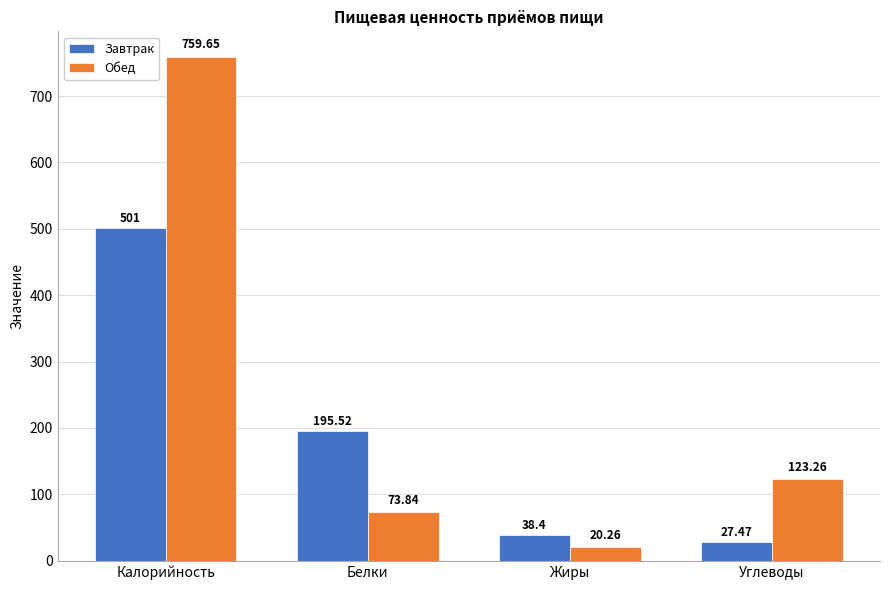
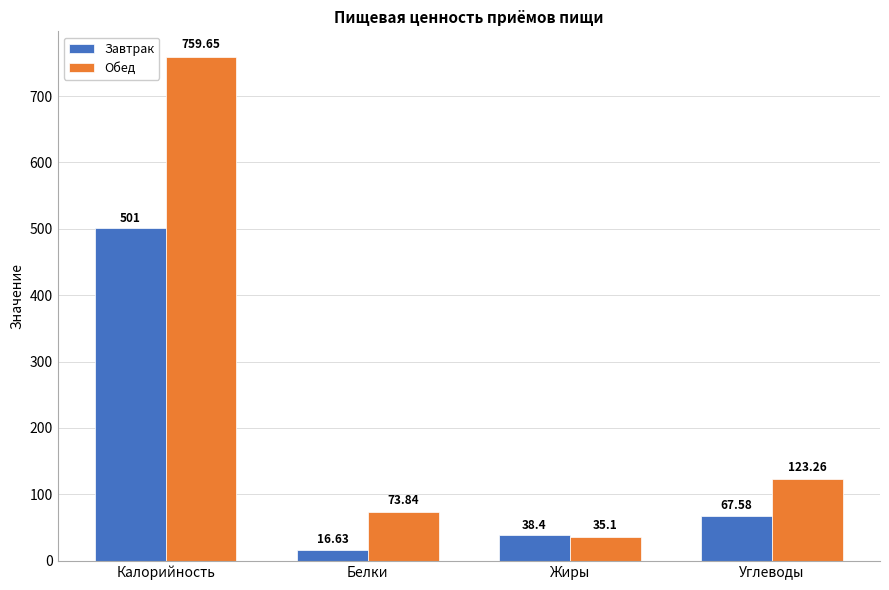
  {
    "Завтрак": {
      "Калорийность": 501,
-     "Белки": 195.52,
+     "Белки": 16.63,
      "Жиры": 38.4,
-     "Углеводы": 27.47
+     "Углеводы": 67.58
    },
    "Обед": {
      "Калорийность": 759.65,
      "Белки": 73.84,
-     "Жиры": 20.26,
+     "Жиры": 35.1,
      "Углеводы": 123.26
    }
  }
